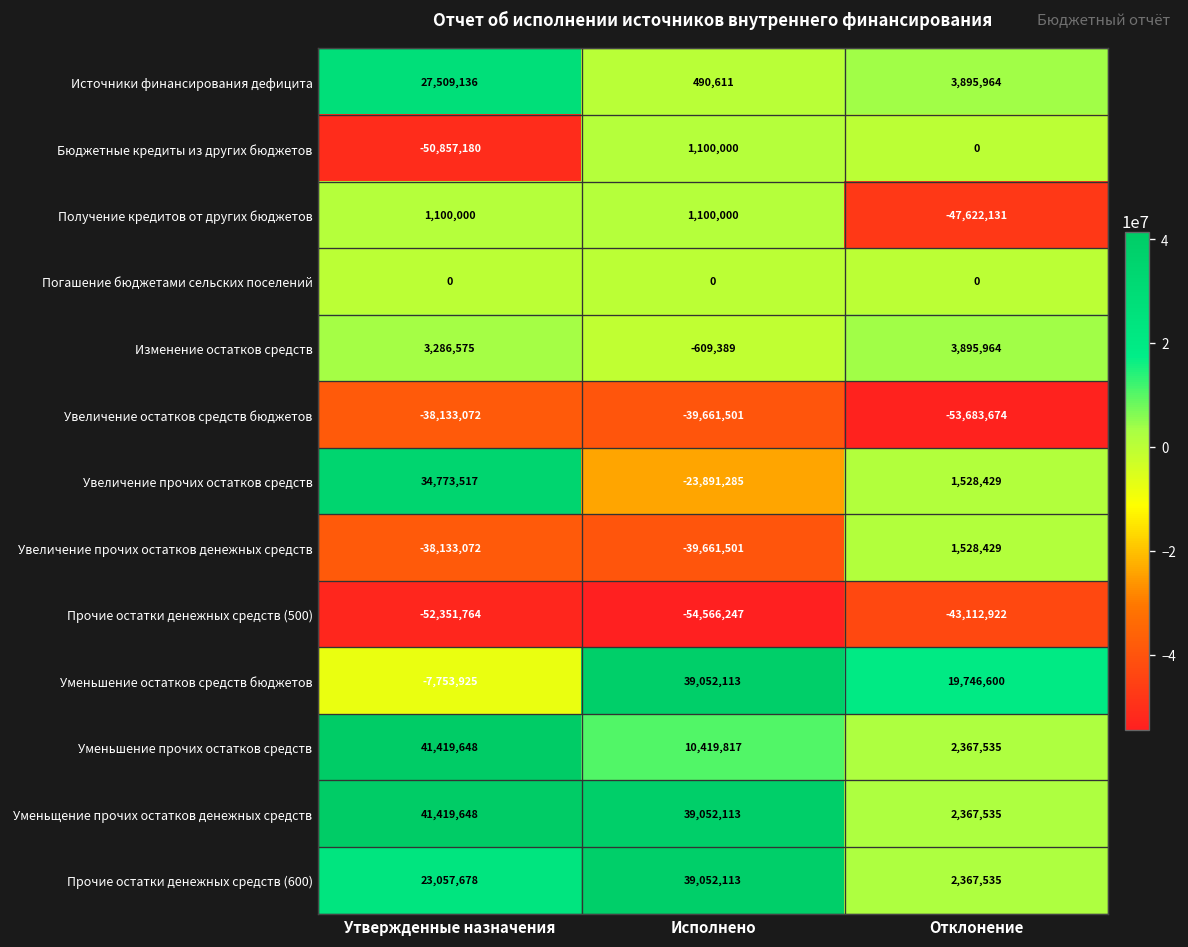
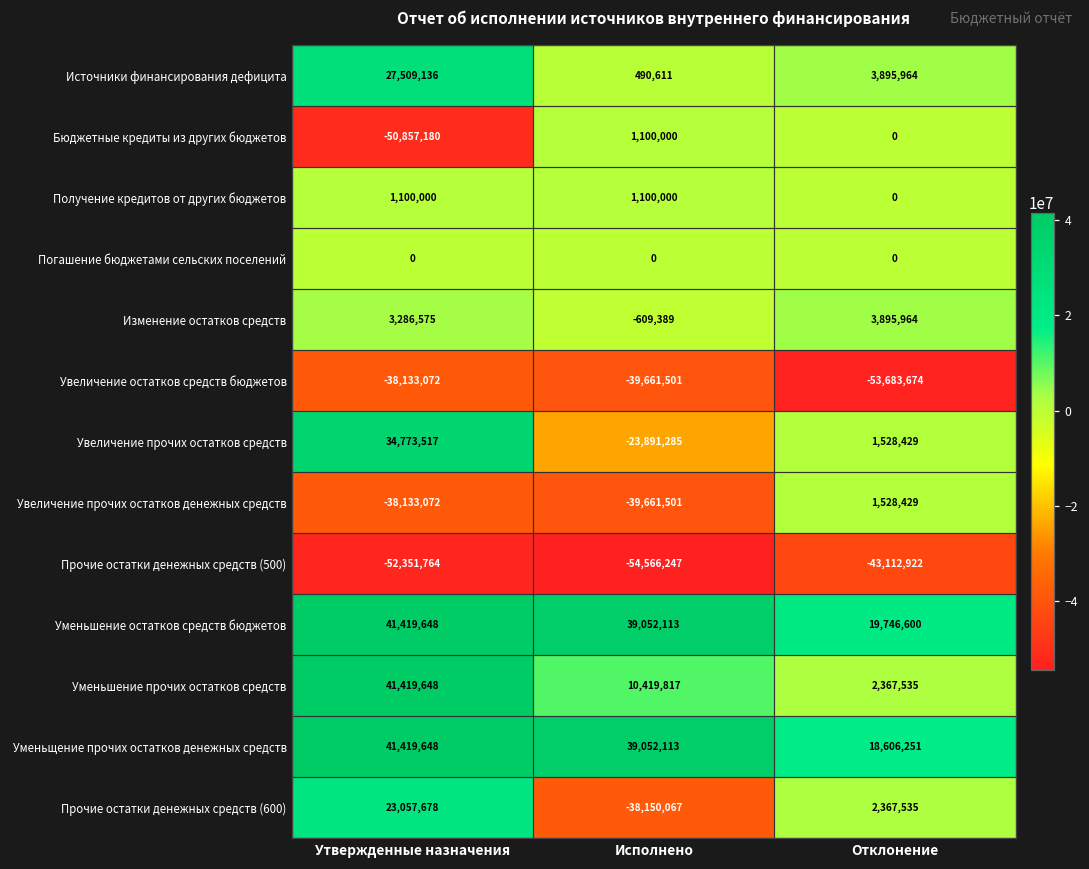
  {
    "Источники финансирования дефицита": {
      "Утвержденные назначения": "27,509,136",
      "Исполнено": "490,611",
      "Отклонение": "3,895,964"
    },
    "Бюджетные кредиты из других бюджетов": {
      "Утвержденные назначения": "-50,857,180",
      "Исполнено": "1,100,000",
      "Отклонение": "0"
    },
    "Получение кредитов от других бюджетов": {
      "Утвержденные назначения": "1,100,000",
      "Исполнено": "1,100,000",
-     "Отклонение": "-47,622,131"
+     "Отклонение": "0"
    },
    "Погашение бюджетами сельских поселений": {
      "Утвержденные назначения": "0",
      "Исполнено": "0",
      "Отклонение": "0"
    },
    "Изменение остатков средств": {
      "Утвержденные назначения": "3,286,575",
      "Исполнено": "-609,389",
      "Отклонение": "3,895,964"
    },
    "Увеличение остатков средств бюджетов": {
      "Утвержденные назначения": "-38,133,072",
      "Исполнено": "-39,661,501",
      "Отклонение": "-53,683,674"
    },
    "Увеличение прочих остатков средств": {
      "Утвержденные назначения": "34,773,517",
      "Исполнено": "-23,891,285",
      "Отклонение": "1,528,429"
    },
    "Увеличение прочих остатков денежных средств": {
      "Утвержденные назначения": "-38,133,072",
      "Исполнено": "-39,661,501",
      "Отклонение": "1,528,429"
    },
    "Прочие остатки денежных средств (500)": {
      "Утвержденные назначения": "-52,351,764",
      "Исполнено": "-54,566,247",
      "Отклонение": "-43,112,922"
    },
    "Уменьшение остатков средств бюджетов": {
-     "Утвержденные назначения": "-7,753,925",
+     "Утвержденные назначения": "41,419,648",
      "Исполнено": "39,052,113",
      "Отклонение": "19,746,600"
    },
    "Уменьшение прочих остатков средств": {
      "Утвержденные назначения": "41,419,648",
      "Исполнено": "10,419,817",
      "Отклонение": "2,367,535"
    },
    "Уменьщение прочих остатков денежных средств": {
      "Утвержденные назначения": "41,419,648",
      "Исполнено": "39,052,113",
-     "Отклонение": "2,367,535"
+     "Отклонение": "18,606,251"
    },
    "Прочие остатки денежных средств (600)": {
      "Утвержденные назначения": "23,057,678",
-     "Исполнено": "39,052,113",
+     "Исполнено": "-38,150,067",
      "Отклонение": "2,367,535"
    }
  }
